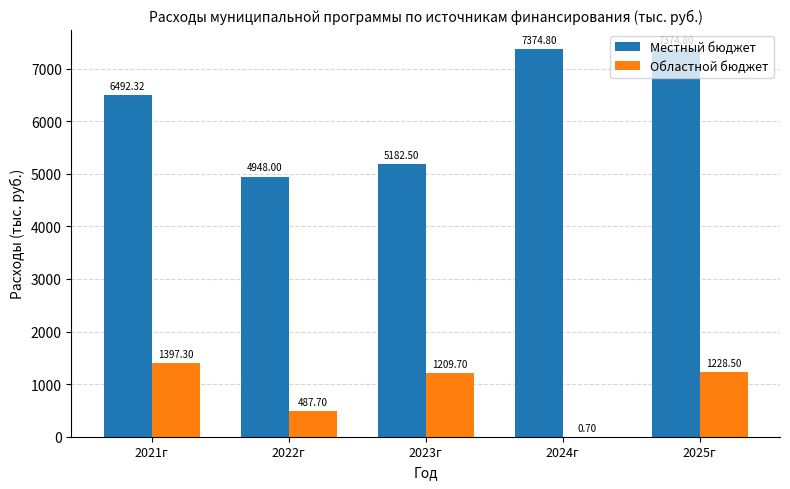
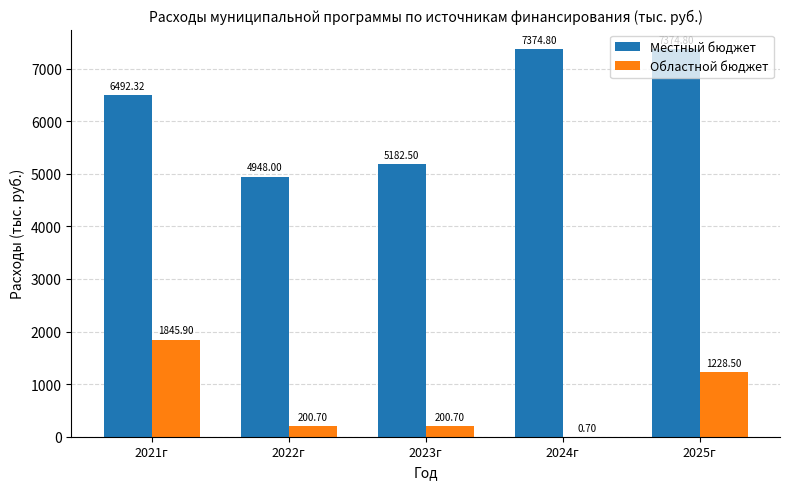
  {
    "Местный бюджет": {
      "2021г": 6492.32,
      "2022г": 4948.00,
      "2023г": 5182.50,
      "2024г": 7374.80
    },
    "Областной бюджет": {
-     "2021г": 1397.30,
-     "2022г": 487.70,
-     "2023г": 1209.70,
+     "2021г": 1845.90,
+     "2022г": 200.70,
+     "2023г": 200.70,
      "2024г": 0.70,
      "2025г": 1228.50
    }
  }
